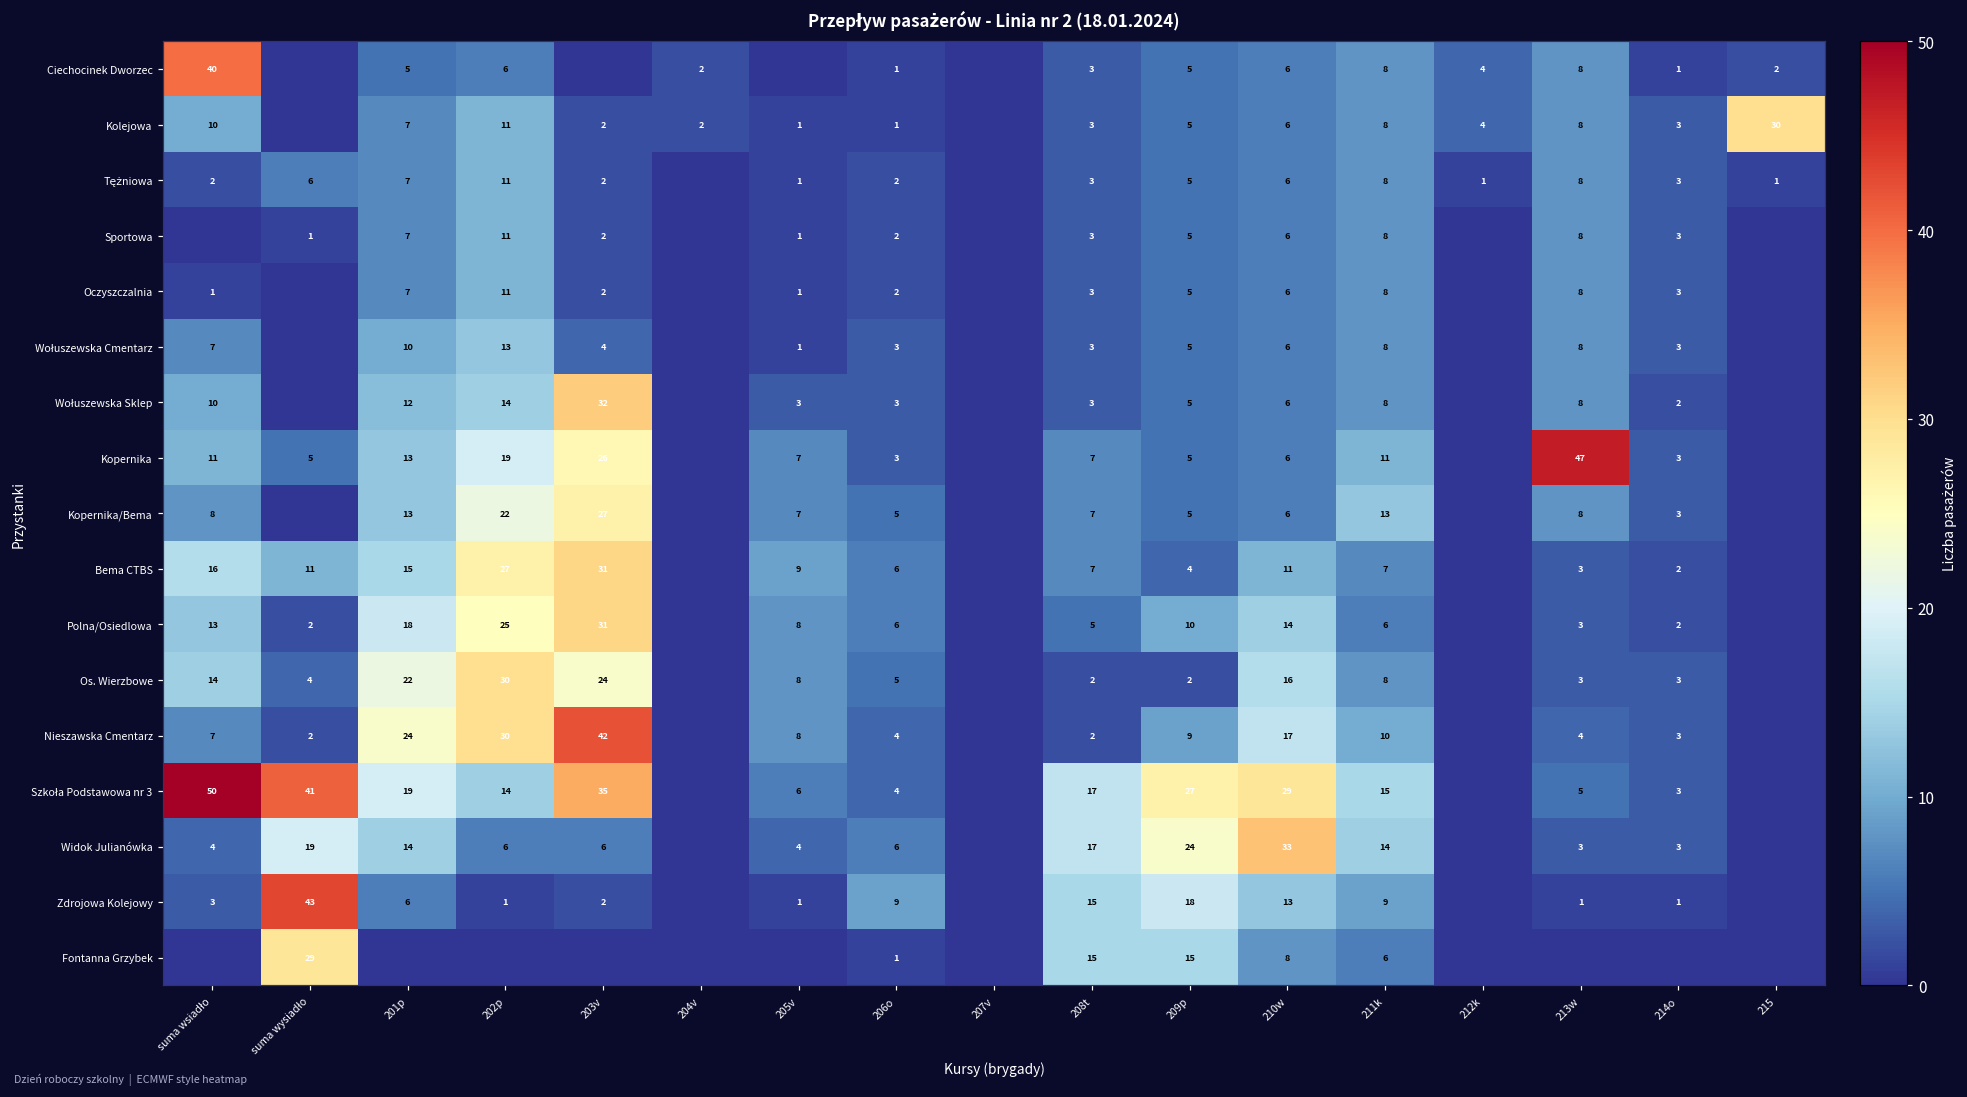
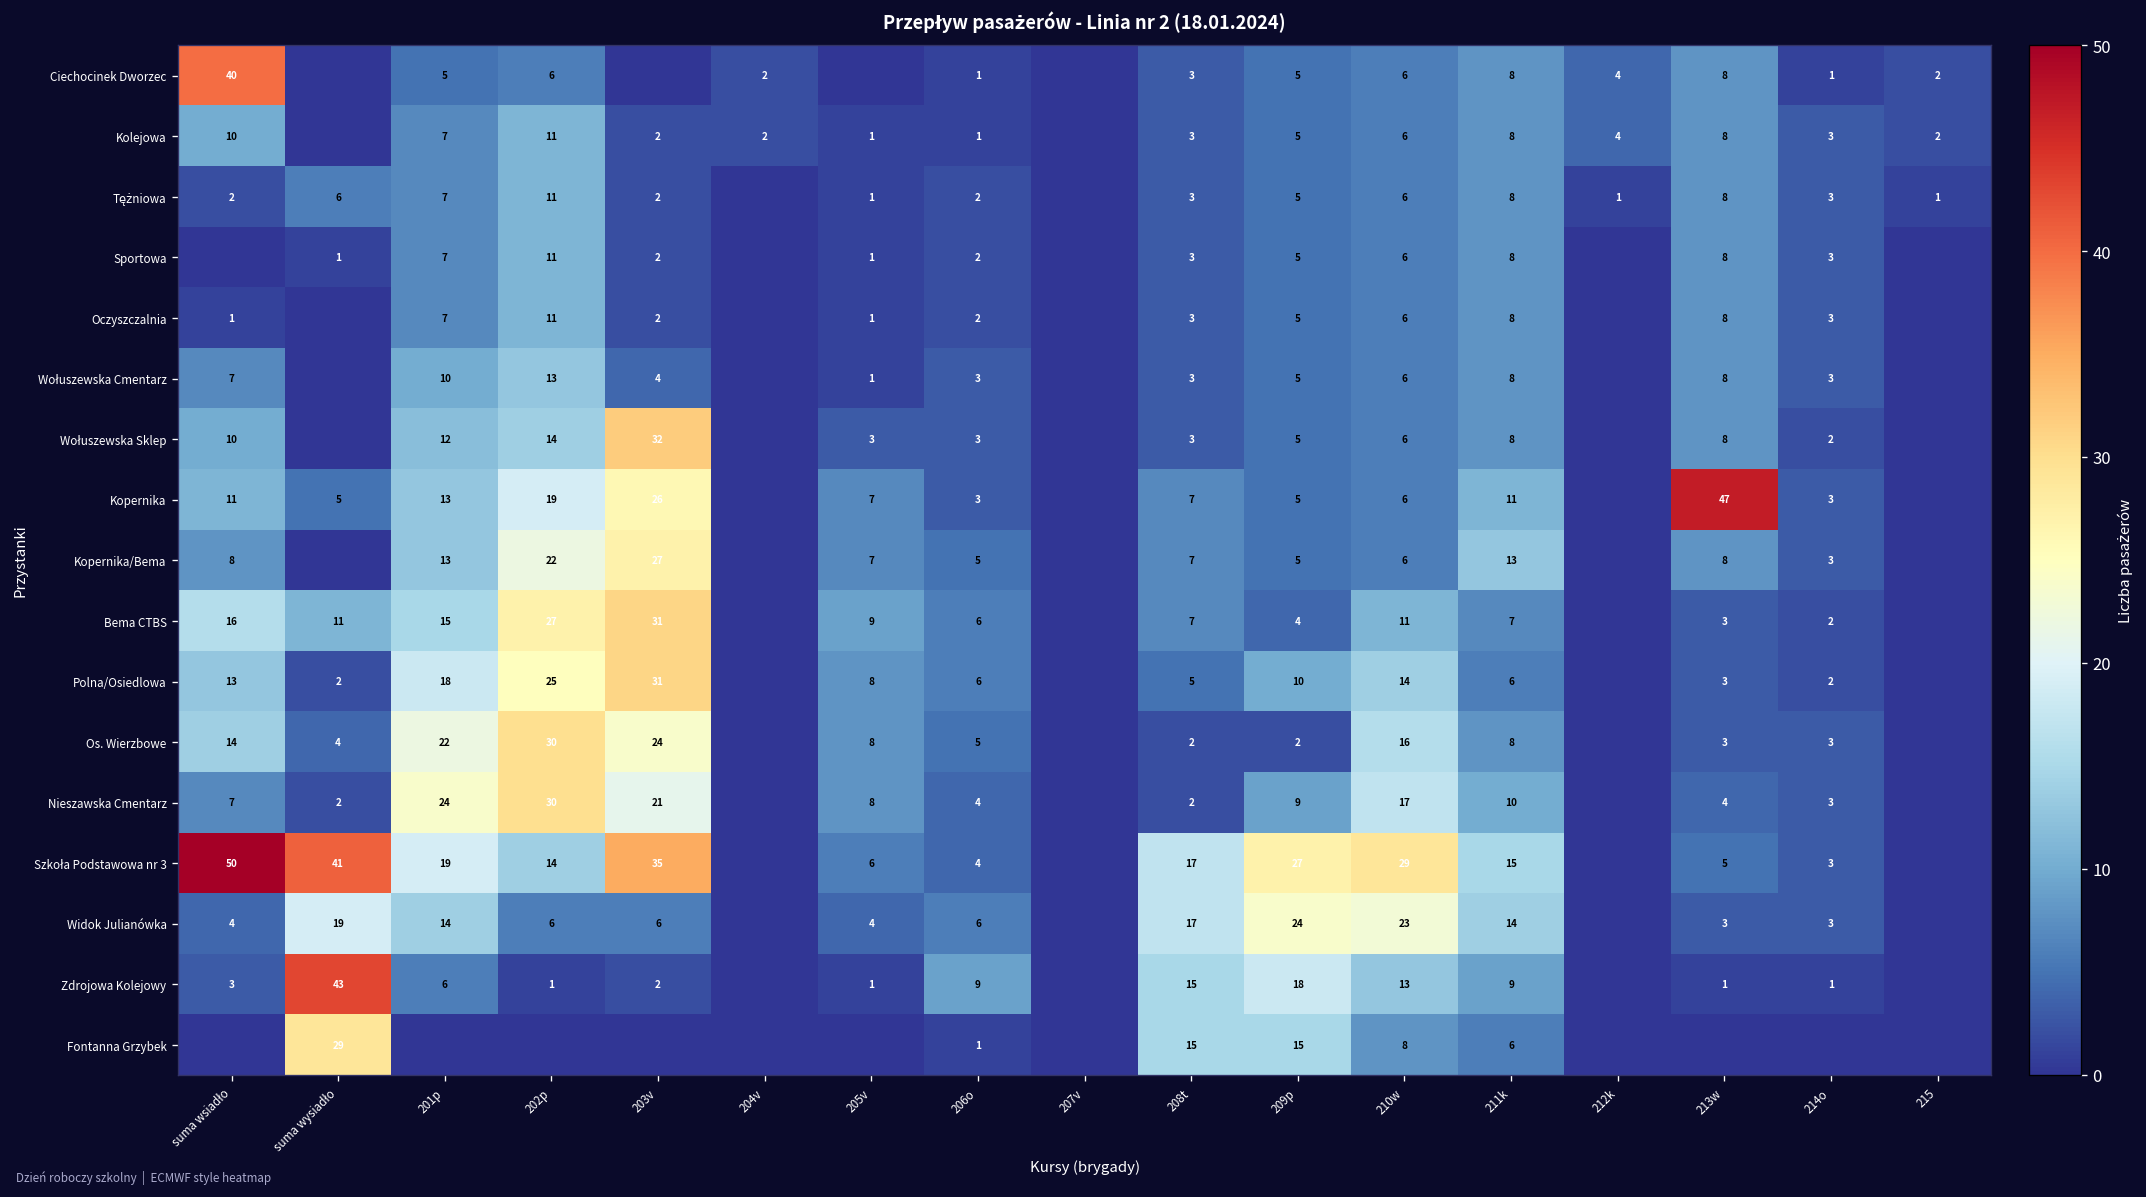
  {
    "Kolejowa": {
      "suma wsiadło": 10,
      "201p": 7,
      "202p": 11,
      "203v": 2,
      "204v": 2,
      "205v": 1,
      "206o": 1,
      "208t": 3,
      "209p": 5,
      "210w": 6,
      "211k": 8,
      "212k": 4,
      "213w": 8,
      "214o": 3,
-     "215": 30
+     "215": 2
    },
    "Nieszawska Cmentarz": {
      "suma wsiadło": 7,
      "suma wysiadło": 2,
      "201p": 24,
      "202p": 30,
-     "203v": 42,
+     "203v": 21,
      "205v": 8,
      "206o": 4,
      "208t": 2,
      "209p": 9,
      "210w": 17,
      "211k": 10,
      "213w": 4,
      "214o": 3
    },
    "Widok Julianówka": {
      "suma wsiadło": 4,
      "suma wysiadło": 19,
      "201p": 14,
      "202p": 6,
      "203v": 6,
      "205v": 4,
      "206o": 6,
      "208t": 17,
      "209p": 24,
-     "210w": 33,
+     "210w": 23,
      "211k": 14,
      "213w": 3,
      "214o": 3
    }
  }
